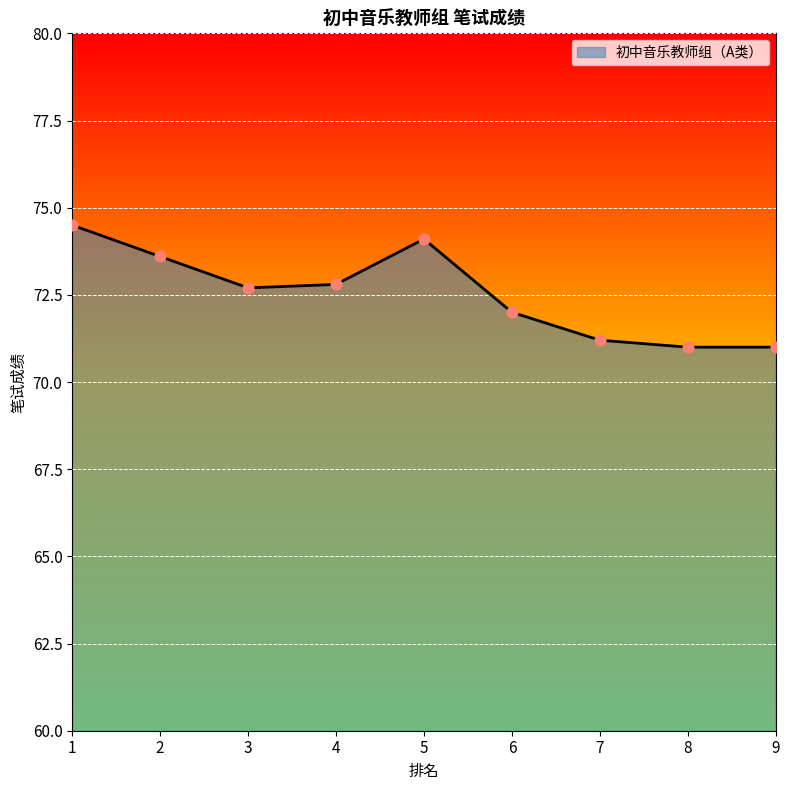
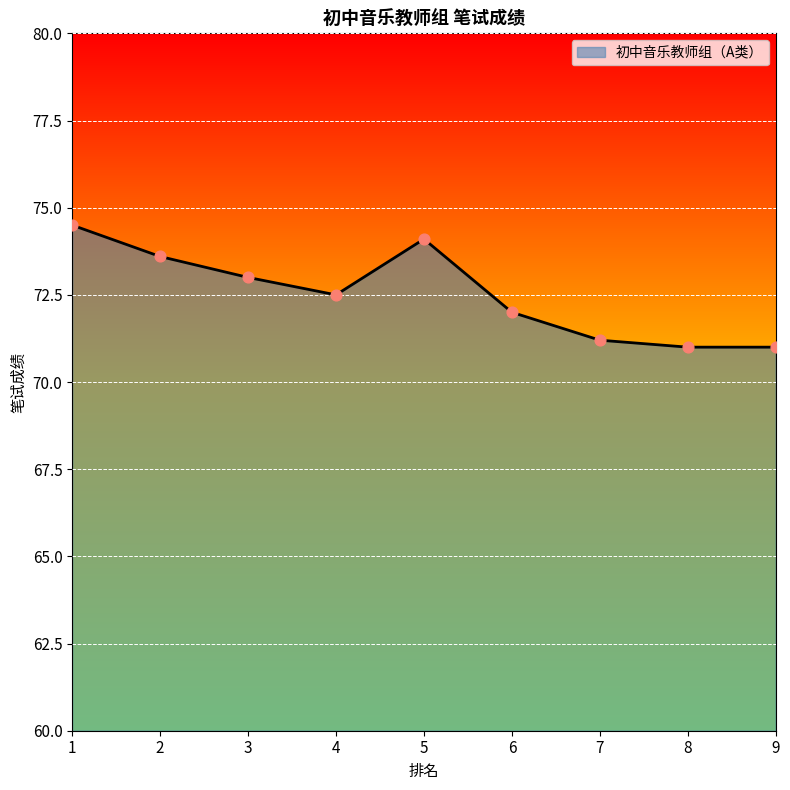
  {
    "1": 74.5,
    "2": 73.6,
-   "3": 72.7,
-   "4": 72.8,
+   "3": 73.0,
+   "4": 72.5,
    "5": 74.1,
    "6": 72.0,
    "7": 71.2,
    "8": 71.0,
    "9": 71.0
  }
